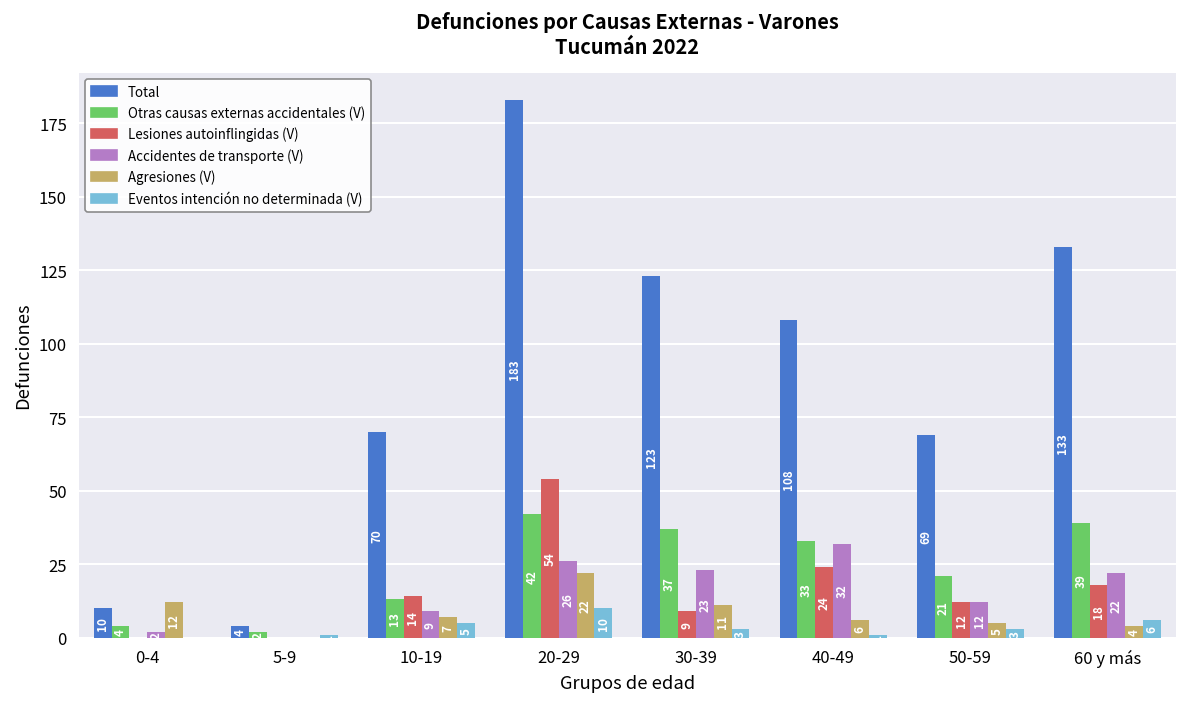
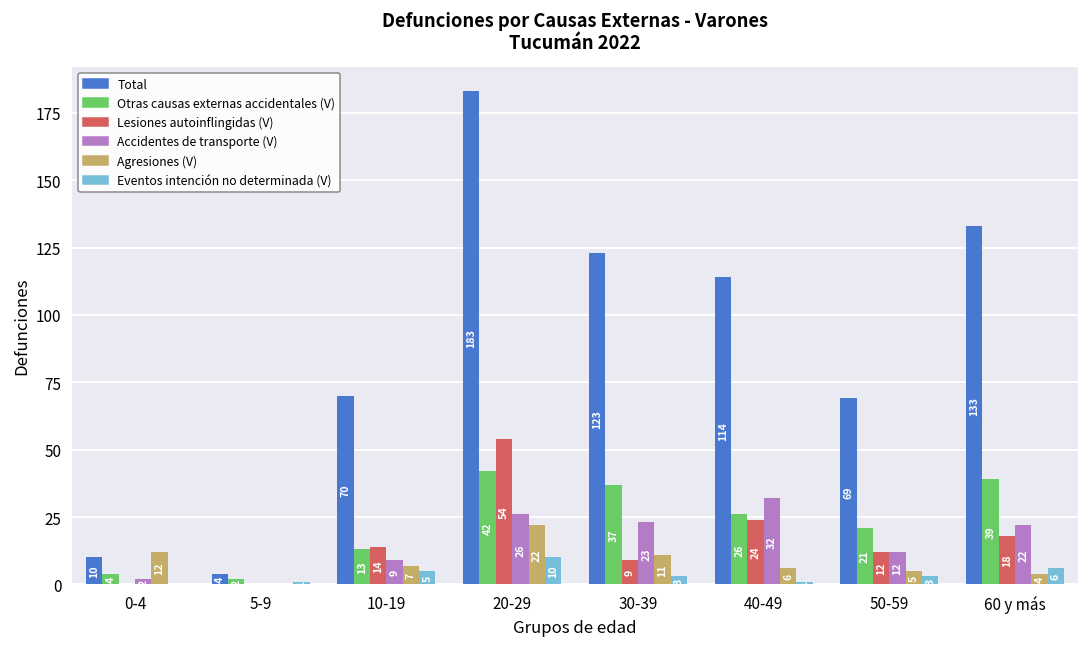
  {
    "Total": {
      "0-4": 10,
      "5-9": 4,
      "10-19": 70,
      "20-29": 183,
      "30-39": 123,
-     "40-49": 108,
+     "40-49": 114,
      "50-59": 69,
      "60 y más": 133
    },
    "Otras causas externas accidentales (V)": {
      "0-4": 4,
      "5-9": 2,
      "10-19": 13,
      "20-29": 42,
      "30-39": 37,
-     "40-49": 33,
+     "40-49": 26,
      "50-59": 21,
      "60 y más": 39
    },
    "Lesiones autoinflingidas (V)": {
      "10-19": 14,
      "20-29": 54,
      "30-39": 9,
      "40-49": 24,
      "50-59": 12,
      "60 y más": 18
    },
    "Accidentes de transporte (V)": {
      "0-4": 2,
      "10-19": 9,
      "20-29": 26,
      "30-39": 23,
      "40-49": 32,
      "50-59": 12,
      "60 y más": 22
    },
    "Agresiones (V)": {
      "0-4": 12,
      "10-19": 7,
      "20-29": 22,
      "30-39": 11,
      "40-49": 6,
      "50-59": 5,
      "60 y más": 4
    },
    "Eventos intención no determinada (V)": {
      "10-19": 5,
      "20-29": 10,
      "30-39": 3,
      "50-59": 3,
      "60 y más": 6
    }
  }
